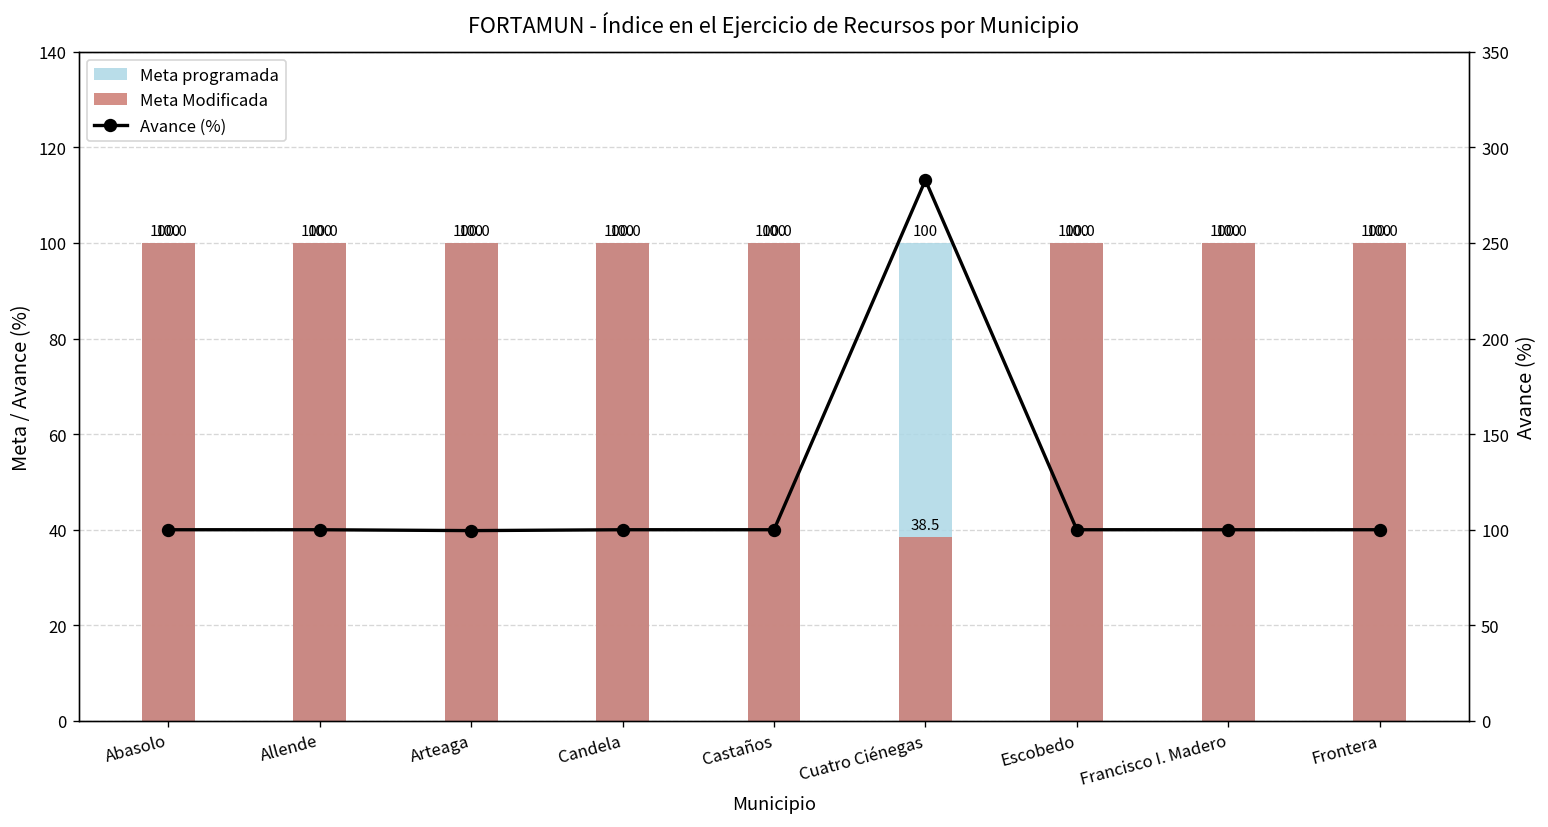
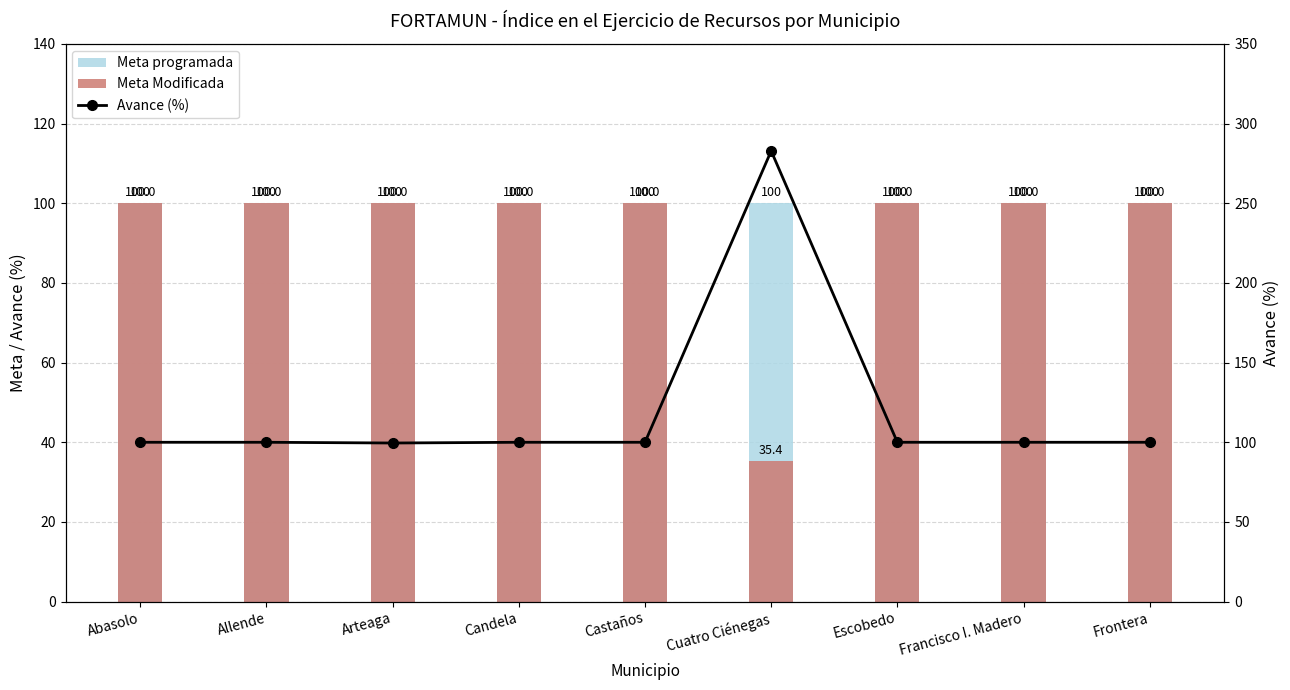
  {
    "Meta programada": {
      "Cuatro Ciénegas": 100
    },
    "Meta Modificada": {
-     "Cuatro Ciénegas": 38.5
+     "Cuatro Ciénegas": 35.4
    }
  }
